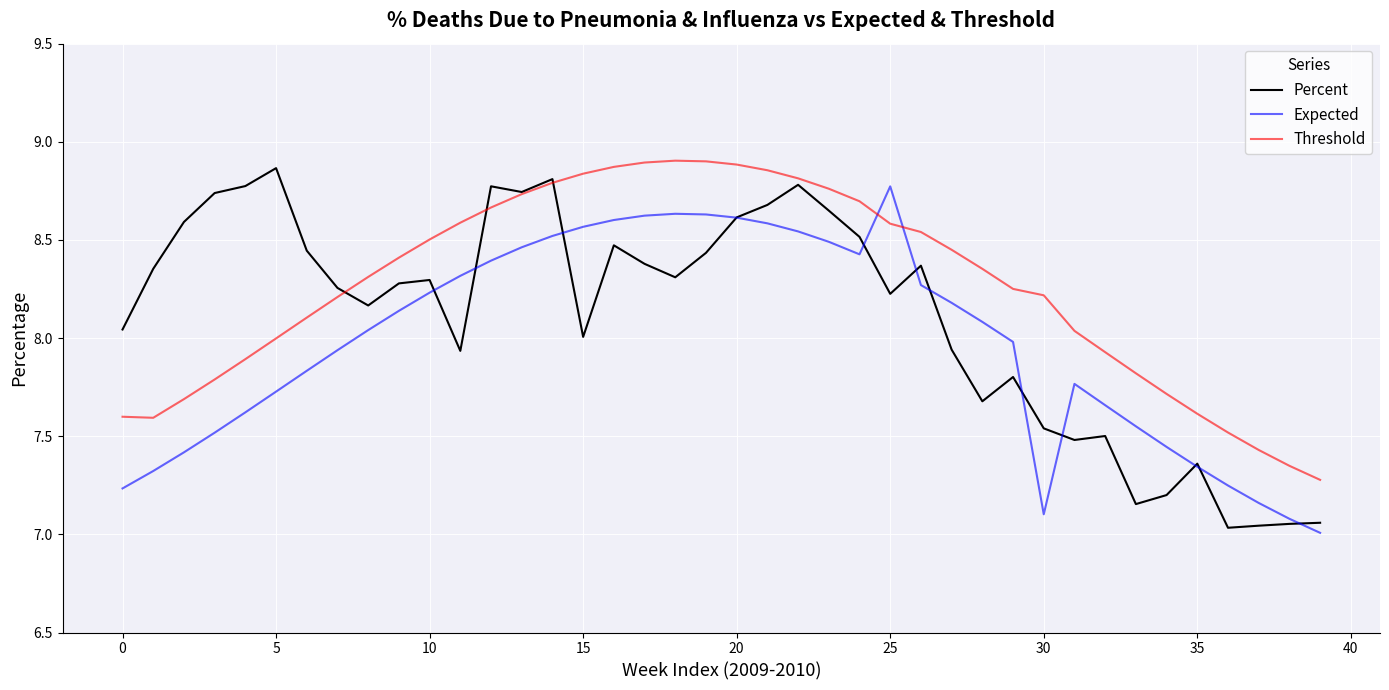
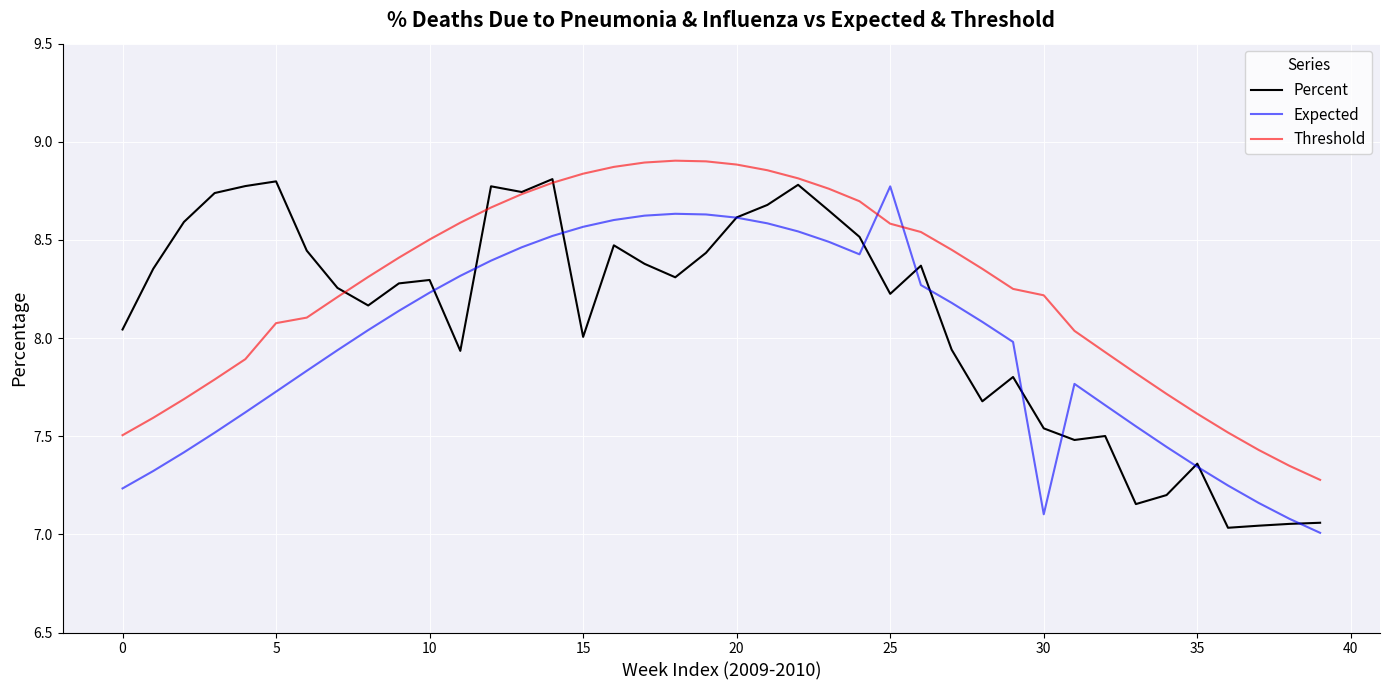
  {
    "Percent": {
      "0": 8.04,
-     "5": 8.87,
+     "5": 8.80,
      "10": 8.30,
      "15": 8.01,
      "25": 8.23,
      "30": 7.54,
      "35": 7.36
    },
    "Expected": {
      "0": 7.23,
      "5": 7.73,
      "10": 8.23,
      "15": 8.57,
      "25": 8.77,
      "30": 7.10,
      "35": 7.34
    },
    "Threshold": {
-     "0": 7.60,
-     "5": 8.00,
+     "0": 7.51,
+     "5": 8.08,
      "10": 8.50,
      "15": 8.84,
      "20": 8.88,
      "25": 8.58,
      "30": 8.22,
      "35": 7.61
    }
  }
